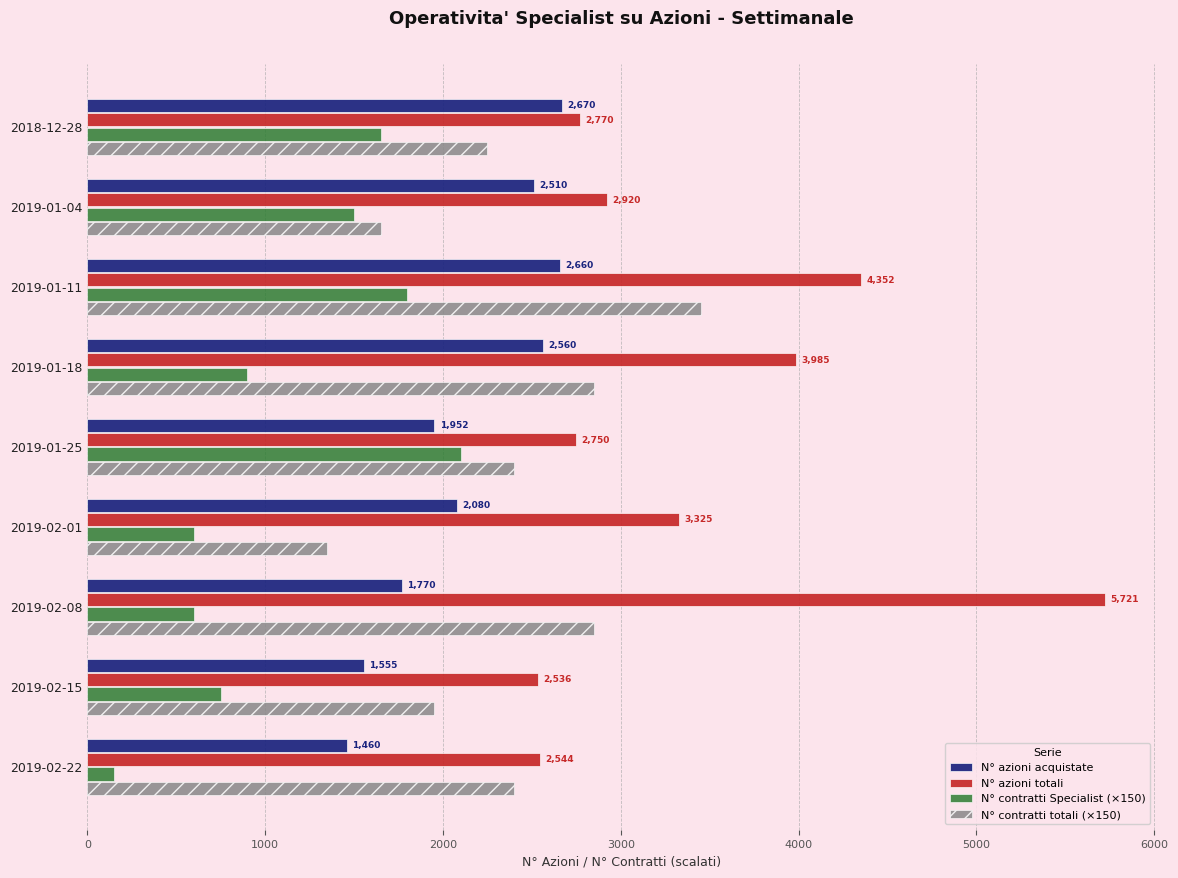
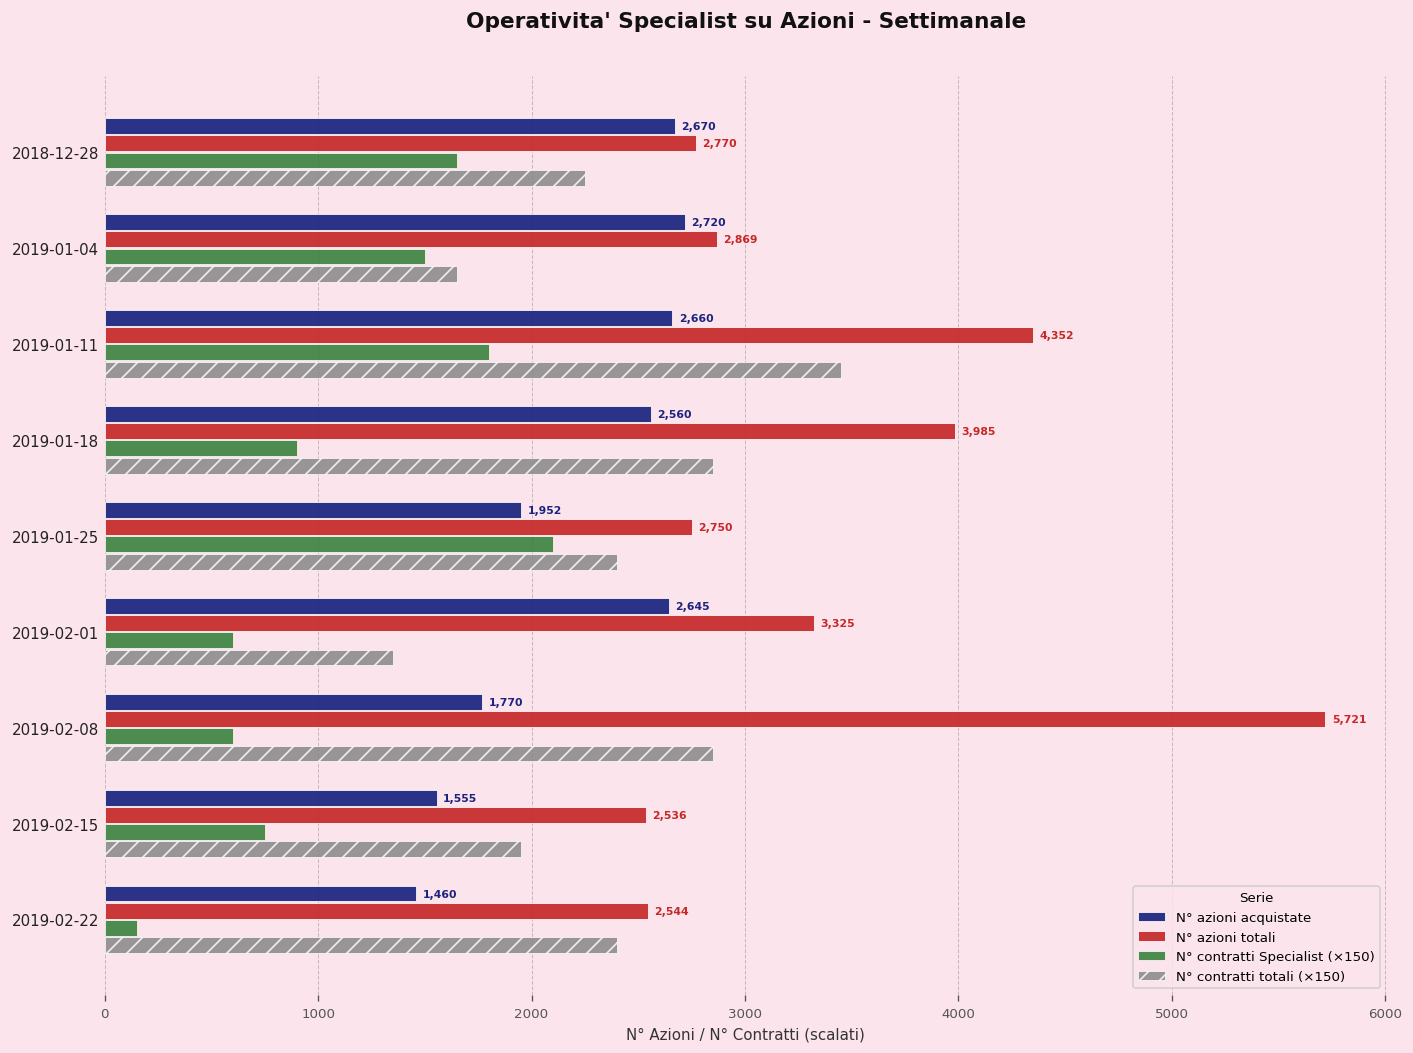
  {
    "N° azioni acquistate": {
      "2018-12-28": "2,670",
-     "2019-01-04": "2,510",
+     "2019-01-04": "2,720",
      "2019-01-11": "2,660",
      "2019-01-18": "2,560",
      "2019-01-25": "1,952",
-     "2019-02-01": "2,080",
+     "2019-02-01": "2,645",
      "2019-02-08": "1,770",
      "2019-02-15": "1,555",
      "2019-02-22": "1,460"
    },
    "N° azioni totali": {
      "2018-12-28": "2,770",
-     "2019-01-04": "2,920",
+     "2019-01-04": "2,869",
      "2019-01-11": "4,352",
      "2019-01-18": "3,985",
      "2019-01-25": "2,750",
      "2019-02-01": "3,325",
      "2019-02-08": "5,721",
      "2019-02-15": "2,536",
      "2019-02-22": "2,544"
    },
    "N° contratti Specialist (×150)": {
      "2018-12-28": "1650",
      "2019-01-04": "1500",
      "2019-01-11": "1800",
      "2019-01-18": "900",
      "2019-01-25": "2100",
      "2019-02-01": "600",
      "2019-02-08": "600",
      "2019-02-15": "750",
      "2019-02-22": "150"
    },
    "N° contratti totali (×150)": {
      "2018-12-28": "2250",
      "2019-01-04": "1650",
      "2019-01-11": "3450",
      "2019-01-18": "2850",
      "2019-01-25": "2400",
      "2019-02-01": "1350",
      "2019-02-08": "2850",
      "2019-02-15": "1950",
      "2019-02-22": "2400"
    }
  }
